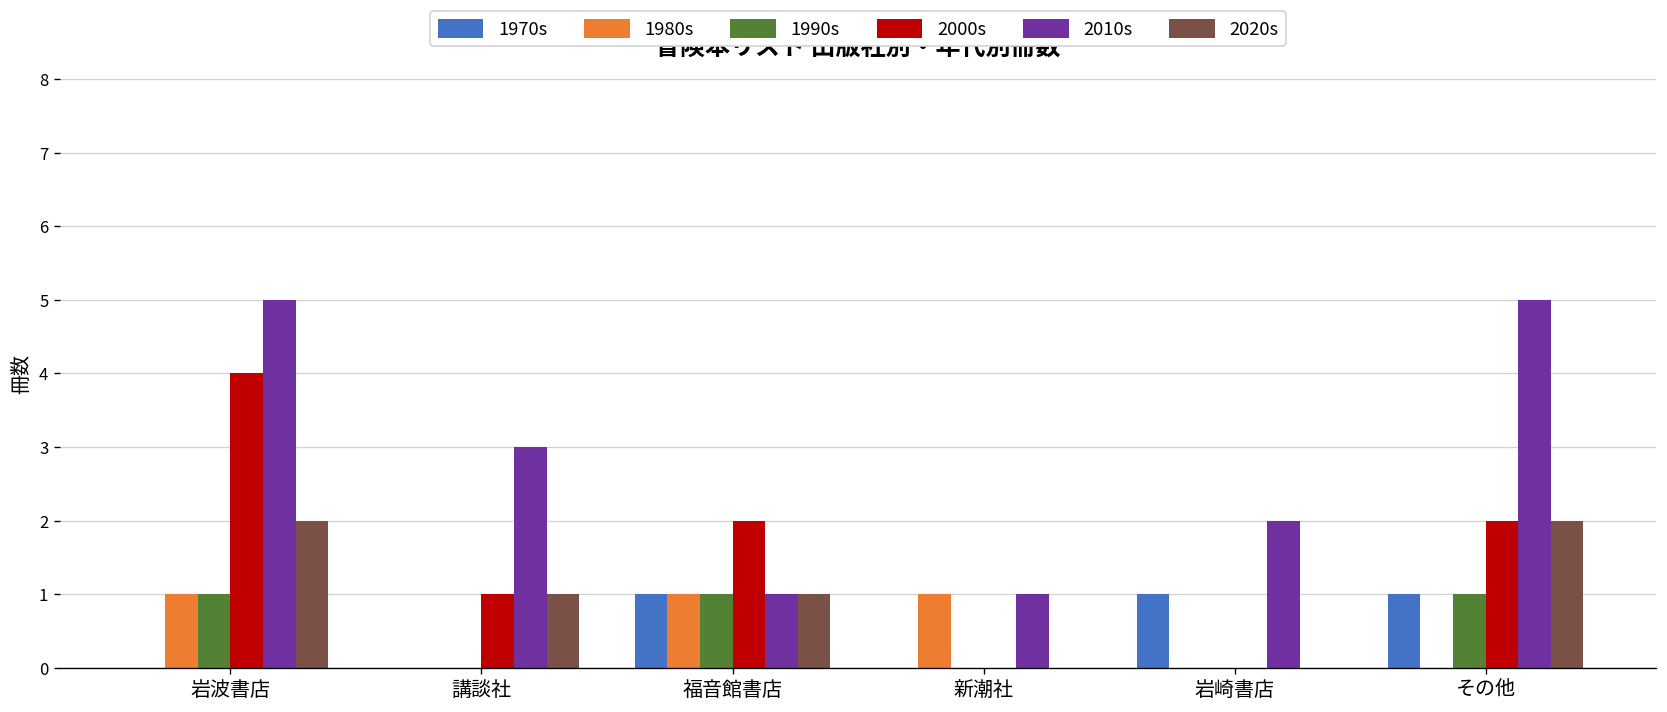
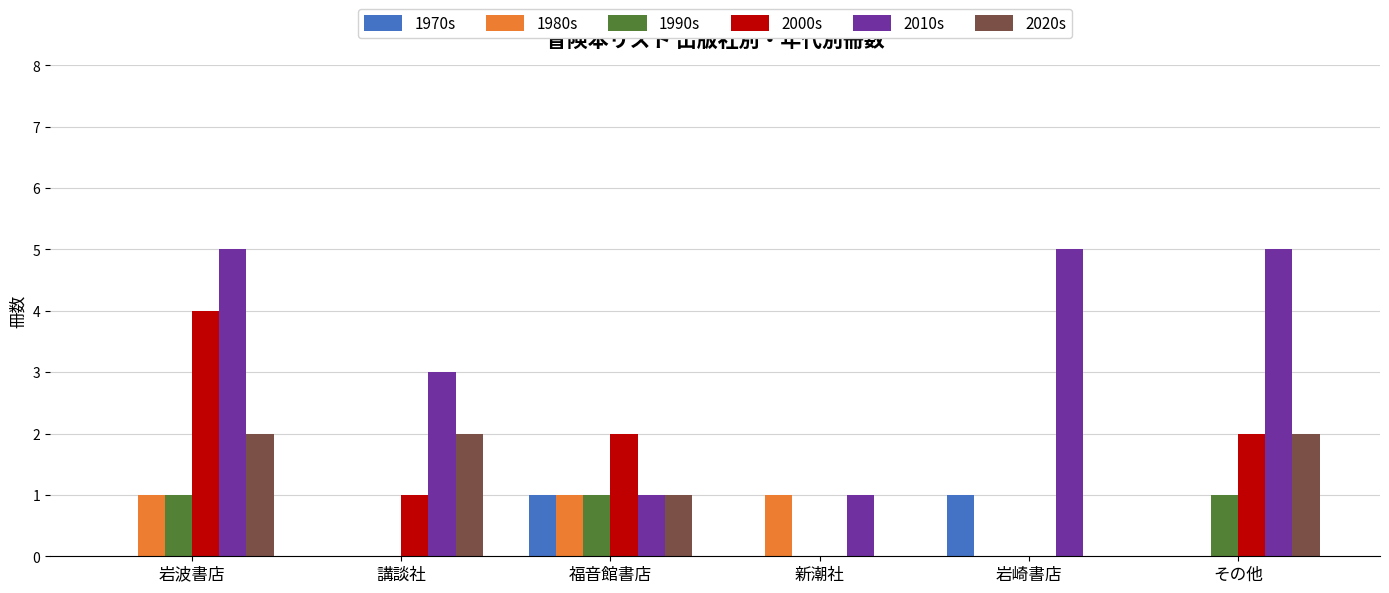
  {
    "1970s": {
      "岩波書店": 0,
      "講談社": 0,
      "福音館書店": 1,
      "新潮社": 0,
      "岩崎書店": 1,
-     "その他": 1
+     "その他": 0
    },
    "1980s": {
      "岩波書店": 1,
      "講談社": 0,
      "福音館書店": 1,
      "新潮社": 1,
      "岩崎書店": 0,
      "その他": 0
    },
    "1990s": {
      "岩波書店": 1,
      "講談社": 0,
      "福音館書店": 1,
      "新潮社": 0,
      "岩崎書店": 0,
      "その他": 1
    },
    "2000s": {
      "岩波書店": 4,
      "講談社": 1,
      "福音館書店": 2,
      "新潮社": 0,
      "岩崎書店": 0,
      "その他": 2
    },
    "2010s": {
      "岩波書店": 5,
      "講談社": 3,
      "福音館書店": 1,
      "新潮社": 1,
-     "岩崎書店": 2,
+     "岩崎書店": 5,
      "その他": 5
    },
    "2020s": {
      "岩波書店": 2,
-     "講談社": 1,
+     "講談社": 2,
      "福音館書店": 1,
      "新潮社": 0,
      "岩崎書店": 0,
      "その他": 2
    }
  }
